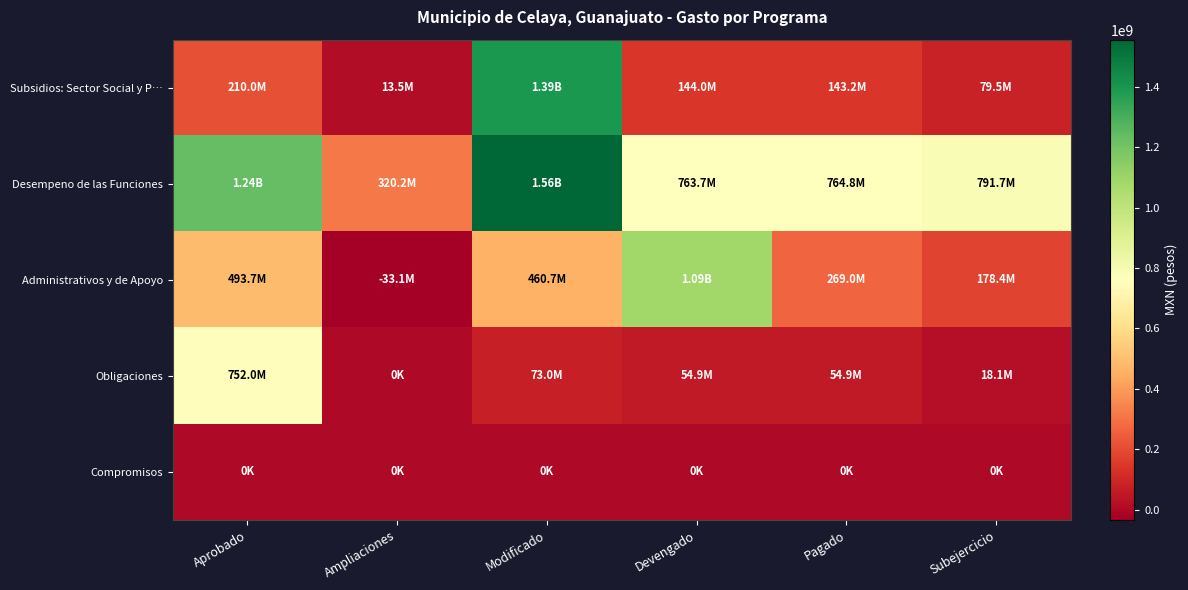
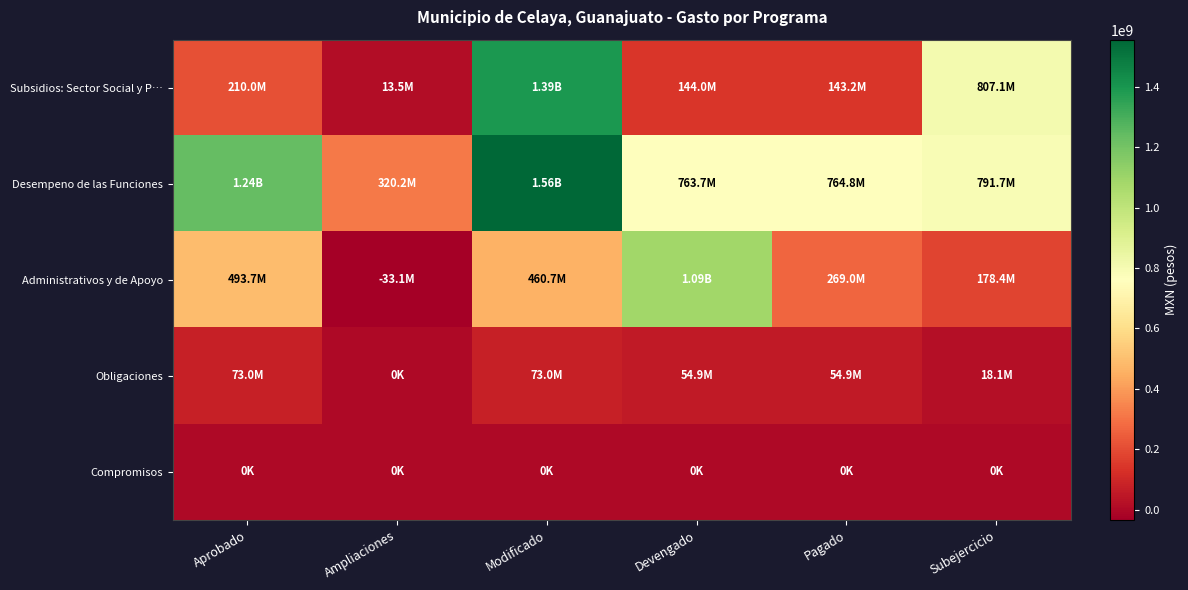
  {
    "Subsidios: Sector Social y P…": {
      "Aprobado": "210.0M",
      "Ampliaciones": "13.5M",
      "Modificado": "1.39B",
      "Devengado": "144.0M",
      "Pagado": "143.2M",
-     "Subejercicio": "79.5M"
+     "Subejercicio": "807.1M"
    },
    "Desempeno de las Funciones": {
      "Aprobado": "1.24B",
      "Ampliaciones": "320.2M",
      "Modificado": "1.56B",
      "Devengado": "763.7M",
      "Pagado": "764.8M",
      "Subejercicio": "791.7M"
    },
    "Administrativos y de Apoyo": {
      "Aprobado": "493.7M",
      "Ampliaciones": "-33.1M",
      "Modificado": "460.7M",
      "Devengado": "1.09B",
      "Pagado": "269.0M",
      "Subejercicio": "178.4M"
    },
    "Obligaciones": {
-     "Aprobado": "752.0M",
+     "Aprobado": "73.0M",
      "Ampliaciones": "0K",
      "Modificado": "73.0M",
      "Devengado": "54.9M",
      "Pagado": "54.9M",
      "Subejercicio": "18.1M"
    },
    "Compromisos": {
      "Aprobado": "0K",
      "Ampliaciones": "0K",
      "Modificado": "0K",
      "Devengado": "0K",
      "Pagado": "0K",
      "Subejercicio": "0K"
    }
  }
